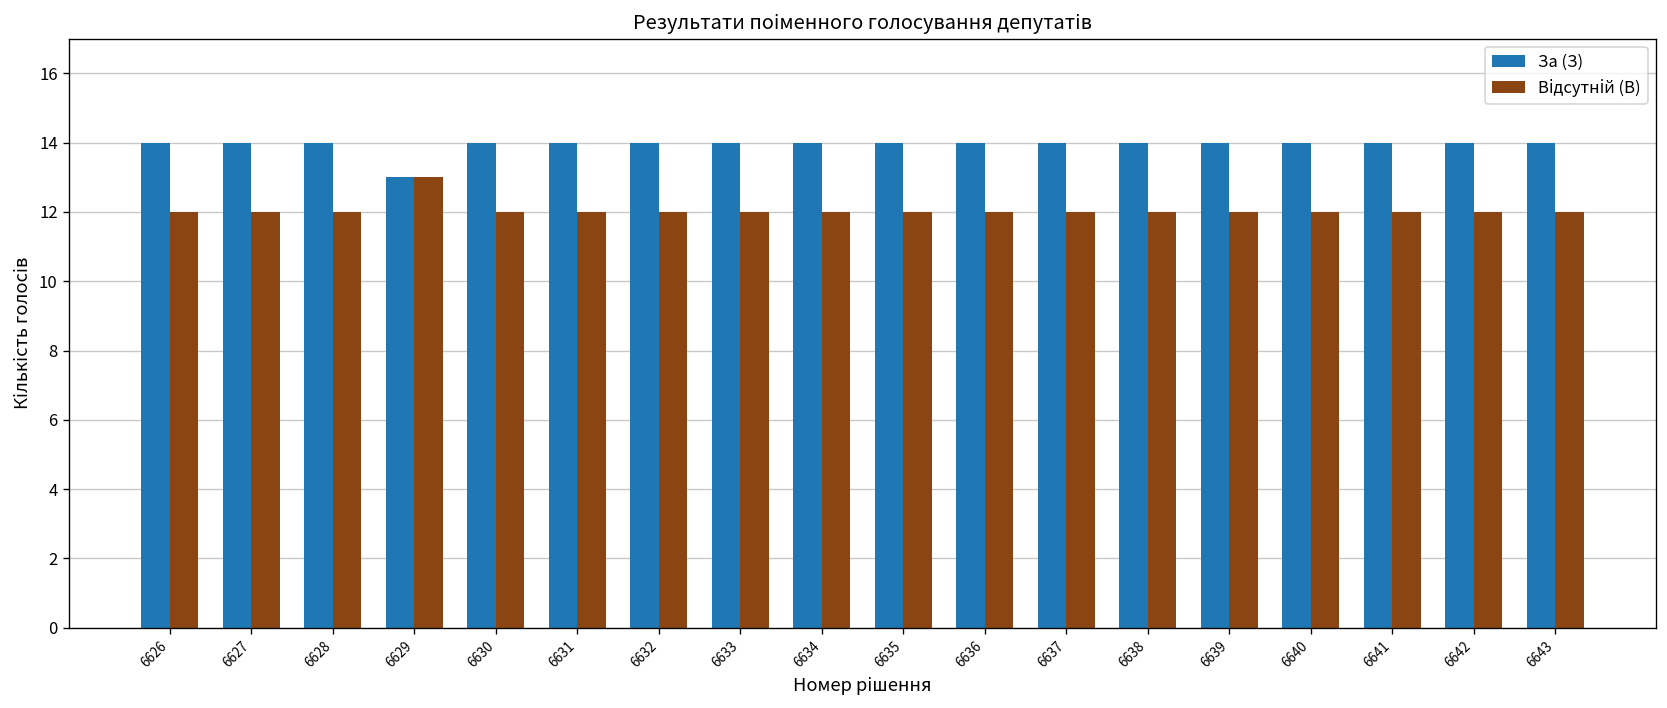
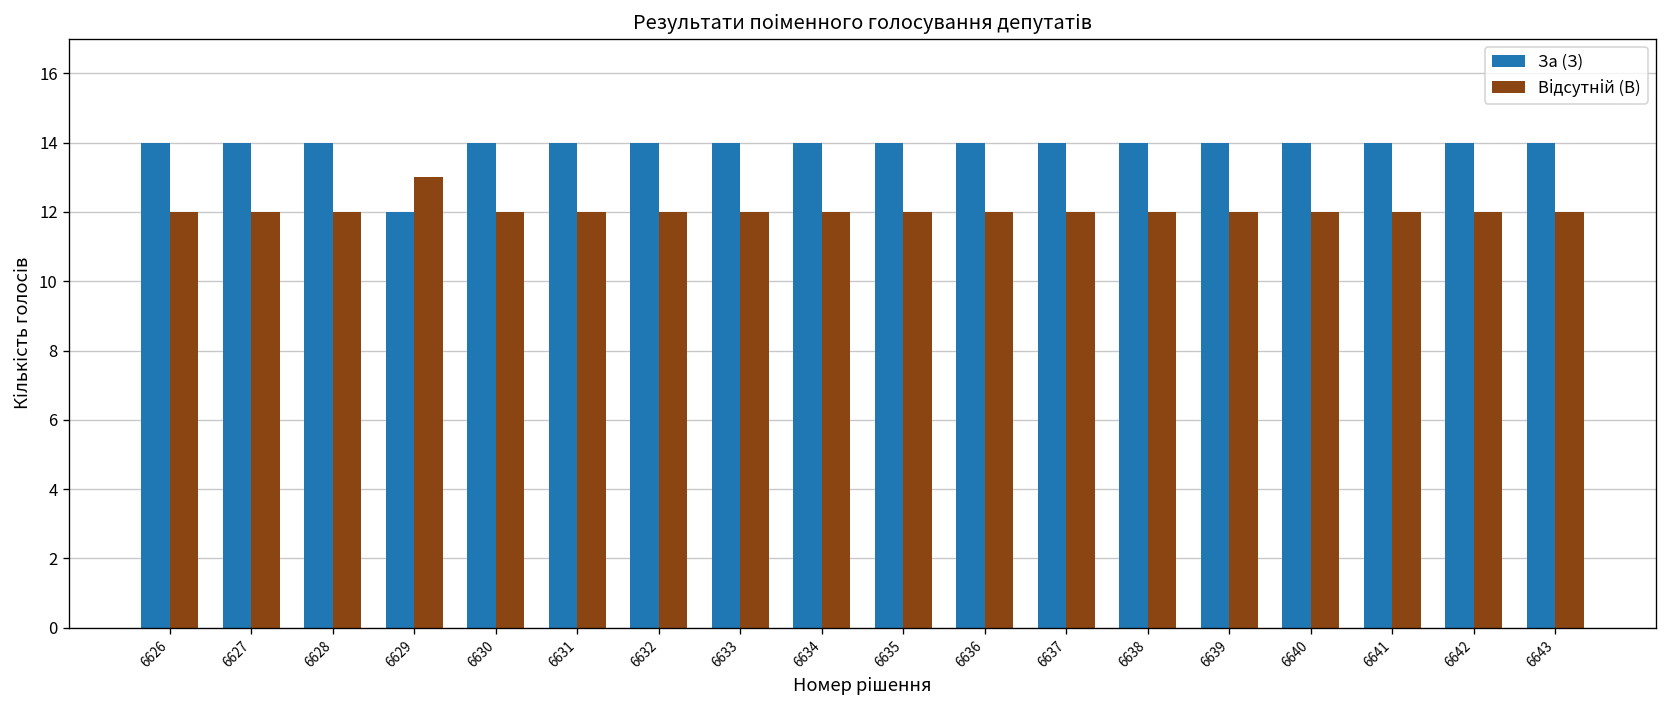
  {
    "За (З)": {
      "6626": 14,
      "6627": 14,
      "6628": 14,
-     "6629": 13,
+     "6629": 12,
      "6630": 14,
      "6631": 14,
      "6632": 14,
      "6633": 14,
      "6634": 14,
      "6635": 14,
      "6636": 14,
      "6637": 14,
      "6638": 14,
      "6639": 14,
      "6640": 14,
      "6641": 14,
      "6642": 14,
      "6643": 14
    },
    "Відсутній (В)": {
      "6626": 12,
      "6627": 12,
      "6628": 12,
      "6629": 13,
      "6630": 12,
      "6631": 12,
      "6632": 12,
      "6633": 12,
      "6634": 12,
      "6635": 12,
      "6636": 12,
      "6637": 12,
      "6638": 12,
      "6639": 12,
      "6640": 12,
      "6641": 12,
      "6642": 12,
      "6643": 12
    }
  }
